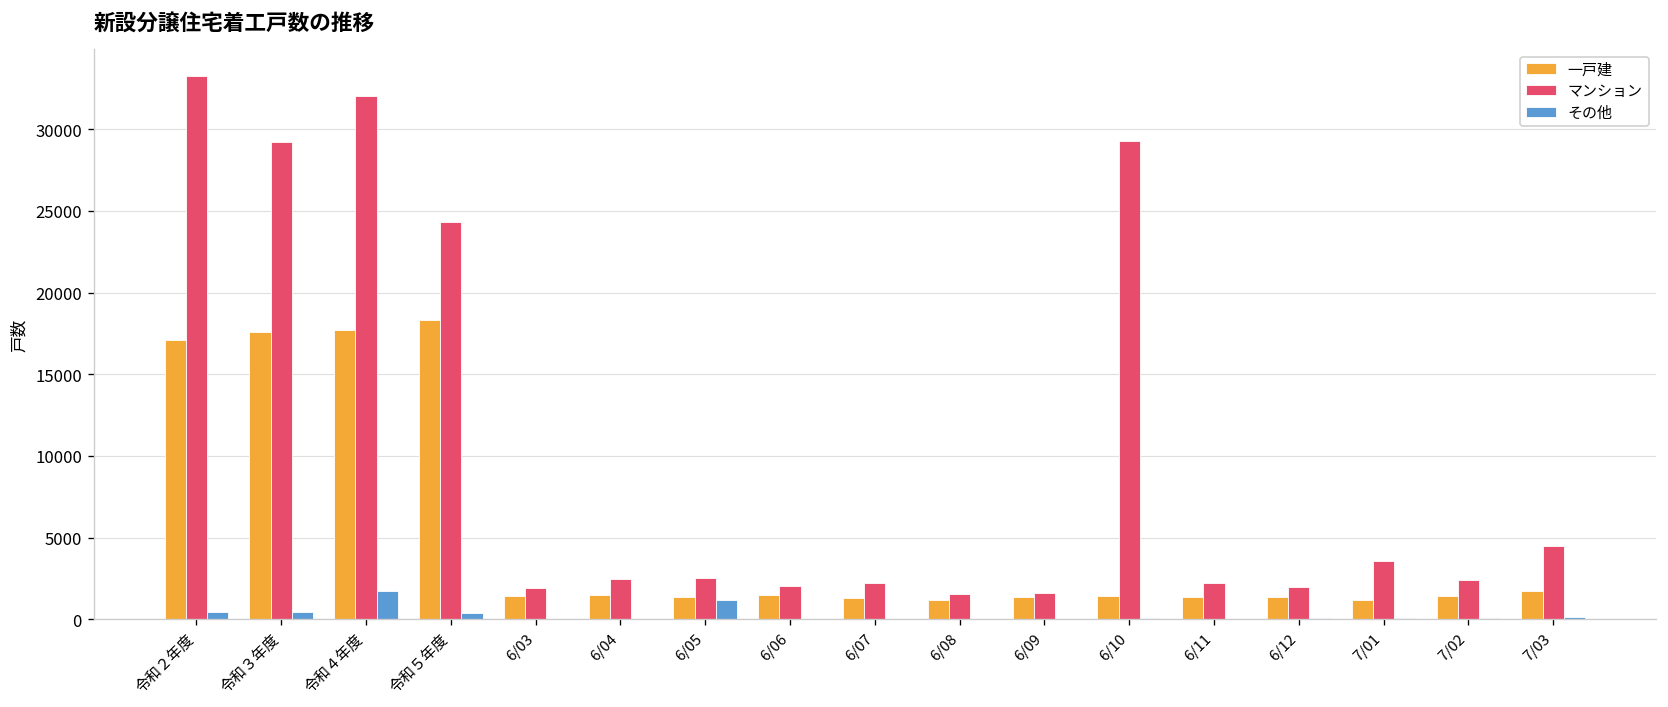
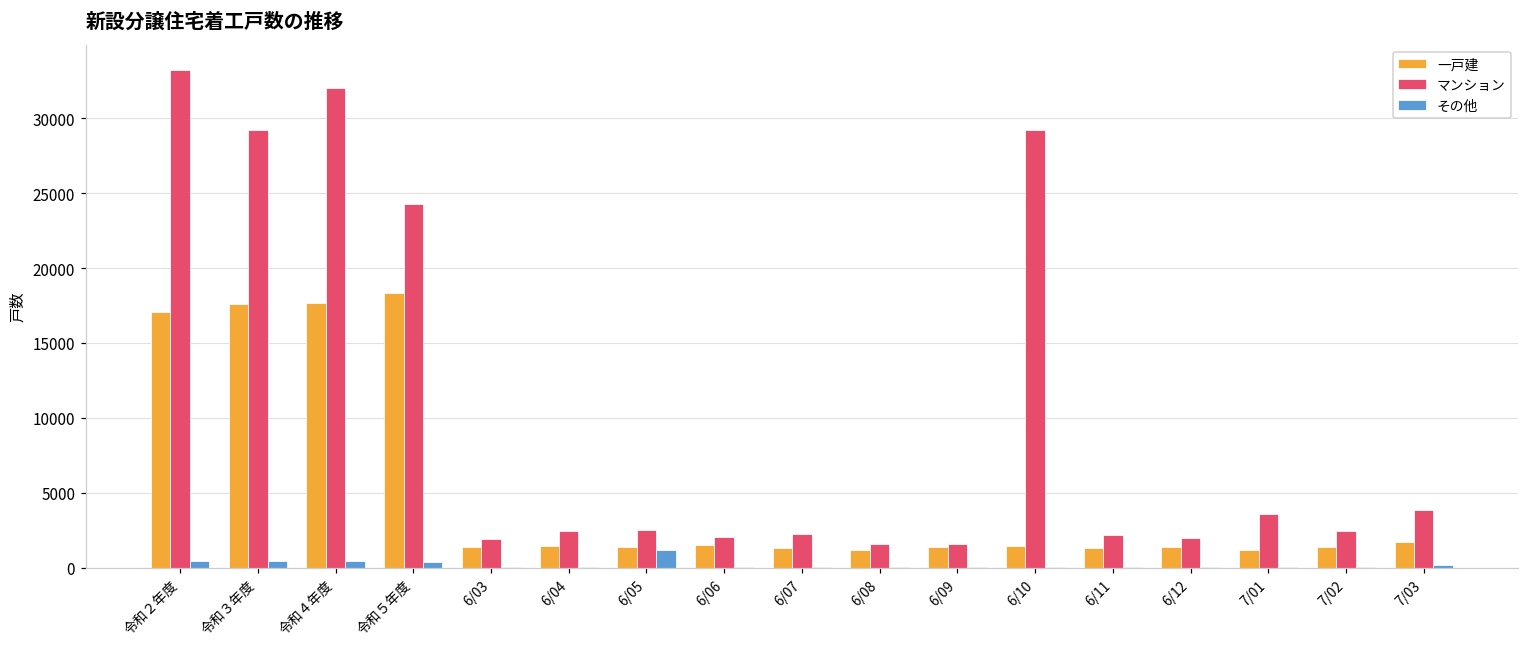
  {
    "一戸建": {
      "令和２年度": 17100,
      "令和３年度": 17600,
      "令和４年度": 17700,
      "令和５年度": 18300,
      "6/03": 1400,
      "6/04": 1500,
      "6/05": 1400,
      "6/06": 1500,
      "6/07": 1300,
      "6/08": 1200,
      "6/09": 1400,
      "6/10": 1500,
      "6/11": 1300,
      "6/12": 1400,
      "7/01": 1200,
      "7/02": 1400,
      "7/03": 1700
    },
    "マンション": {
      "令和２年度": 33200,
      "令和３年度": 29200,
      "令和４年度": 32000,
      "令和５年度": 24300,
      "6/03": 1900,
      "6/04": 2500,
      "6/05": 2500,
      "6/06": 2000,
      "6/07": 2200,
      "6/08": 1600,
      "6/09": 1600,
      "6/10": 29300,
      "6/11": 2200,
      "6/12": 2000,
      "7/01": 3600,
      "7/02": 2400,
-     "7/03": 4500
+     "7/03": 3900
    },
    "その他": {
      "令和２年度": 500,
      "令和３年度": 400,
-     "令和４年度": 1700,
+     "令和４年度": 500,
      "令和５年度": 400,
      "6/05": 1200
    }
  }
